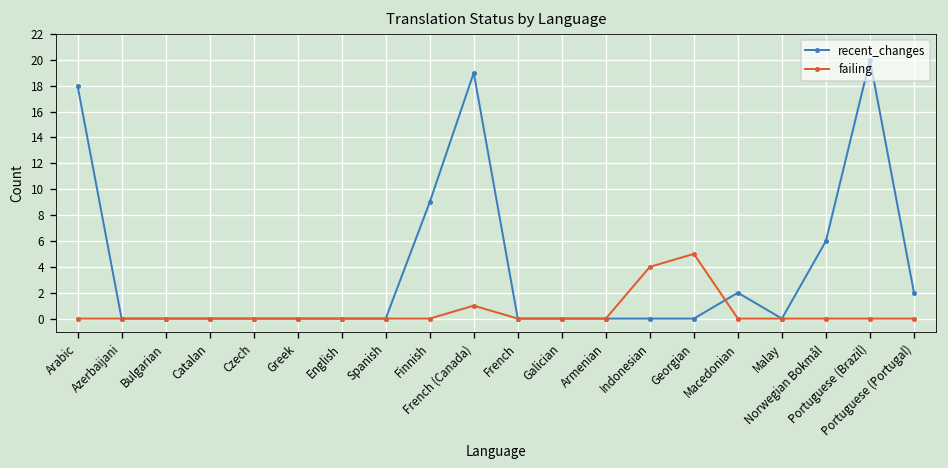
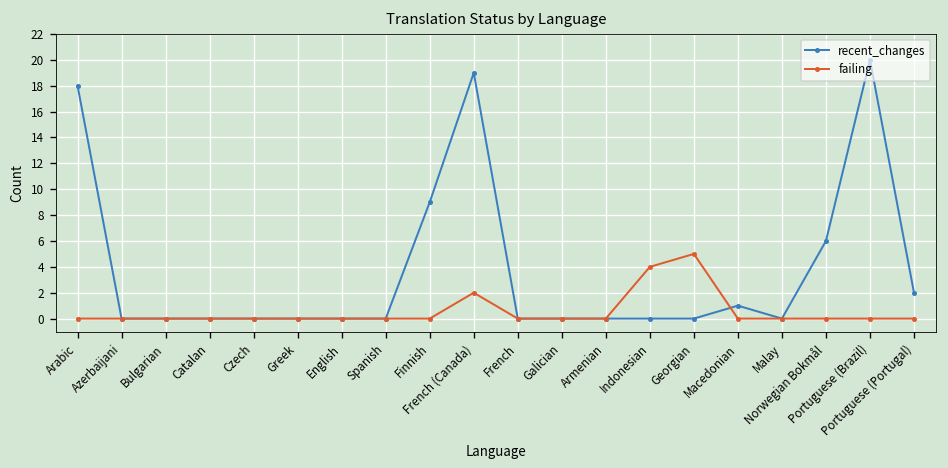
  {
    "recent_changes": {
      "Arabic": 18,
      "Finnish": 9,
      "French (Canada)": 19,
      "Indonesian": 0,
      "Georgian": 0,
-     "Macedonian": 2,
+     "Macedonian": 1,
      "Norwegian Bokmål": 6,
      "Portuguese (Portugal)": 2
    },
    "failing": {
      "Arabic": 0,
      "Finnish": 0,
-     "French (Canada)": 1,
+     "French (Canada)": 2,
      "Indonesian": 4,
      "Georgian": 5,
      "Macedonian": 0,
      "Norwegian Bokmål": 0,
      "Portuguese (Brazil)": 0,
      "Portuguese (Portugal)": 0
    }
  }
